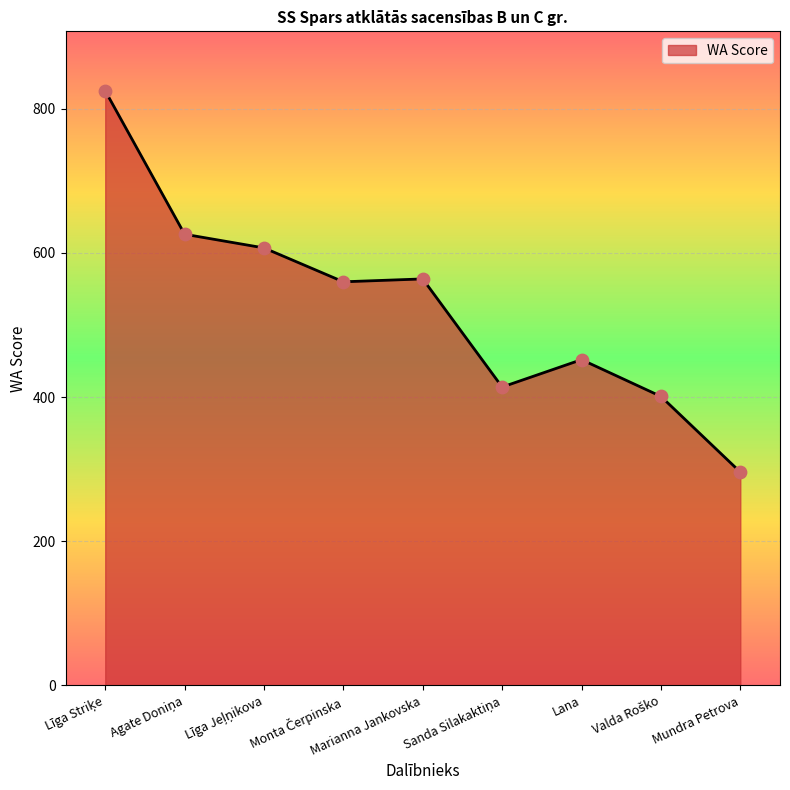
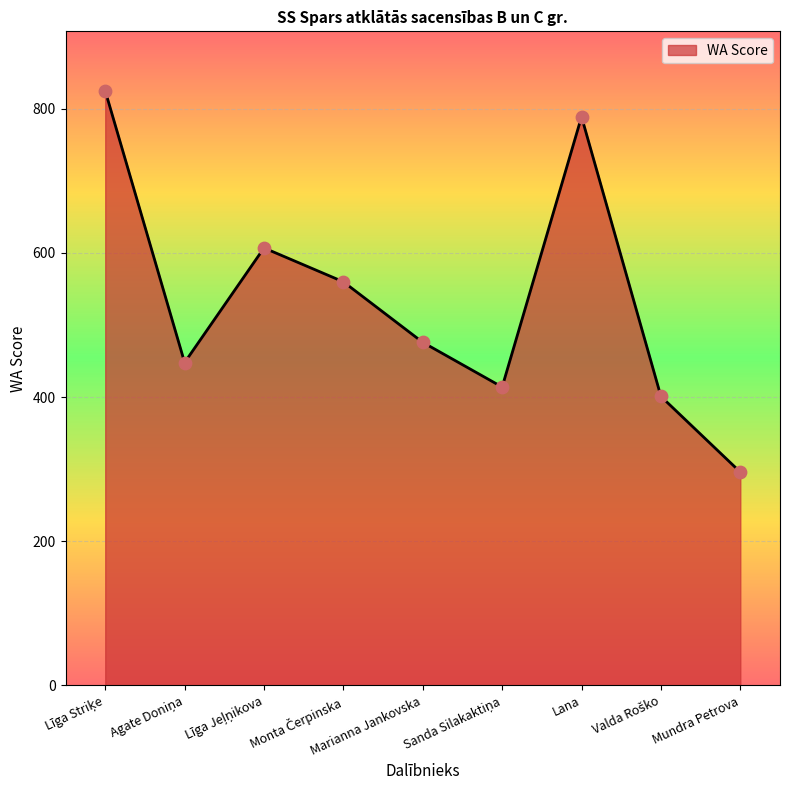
  {
    "Līga Striķe": 830,
-   "Agate Doniņa": 630,
+   "Agate Doniņa": 450,
    "Līga Jeļņikova": 610,
    "Monta Čerpinska": 560,
-   "Marianna Jankovska": 560,
+   "Marianna Jankovska": 480,
    "Sanda Silakaktiņa": 410,
-   "Lana": 450,
+   "Lana": 790,
    "Valda Roško": 400,
    "Mundra Petrova": 300
  }
